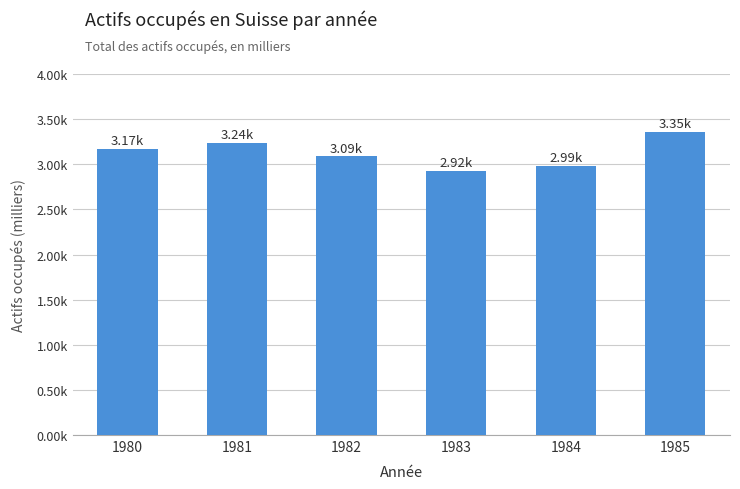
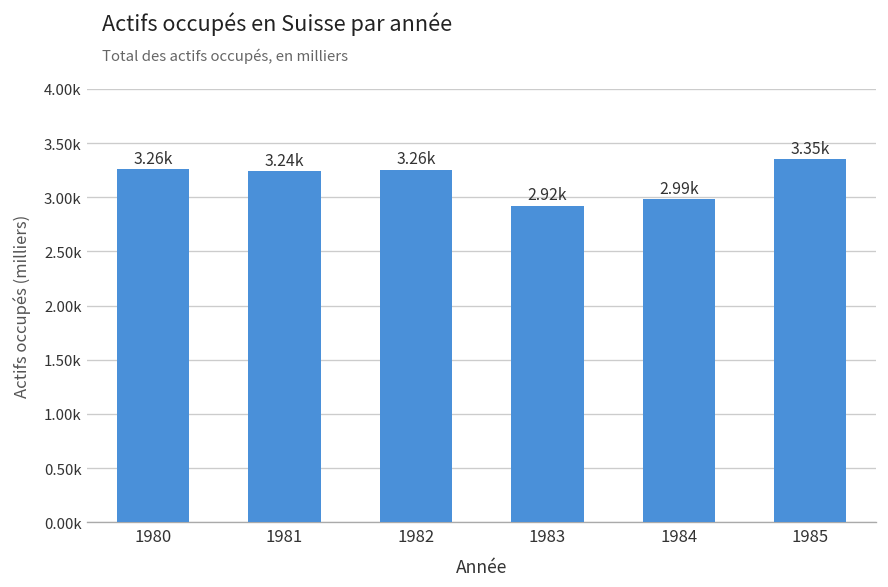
  {
-   "1980": "3.17k",
+   "1980": "3.26k",
    "1981": "3.24k",
-   "1982": "3.09k",
+   "1982": "3.26k",
    "1983": "2.92k",
    "1984": "2.99k",
    "1985": "3.35k"
  }
